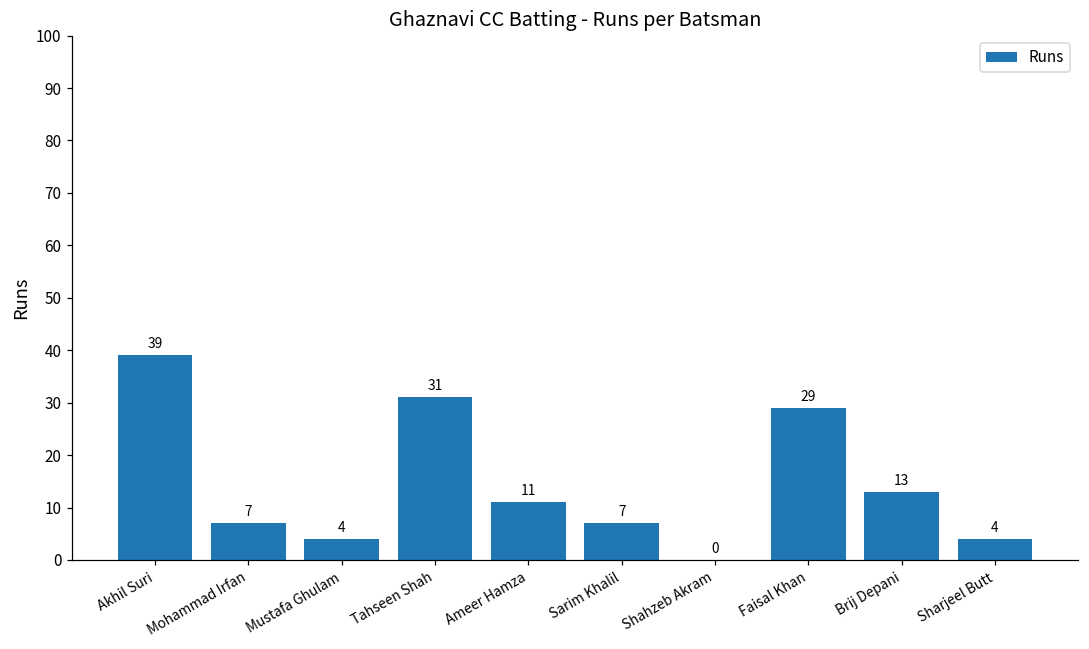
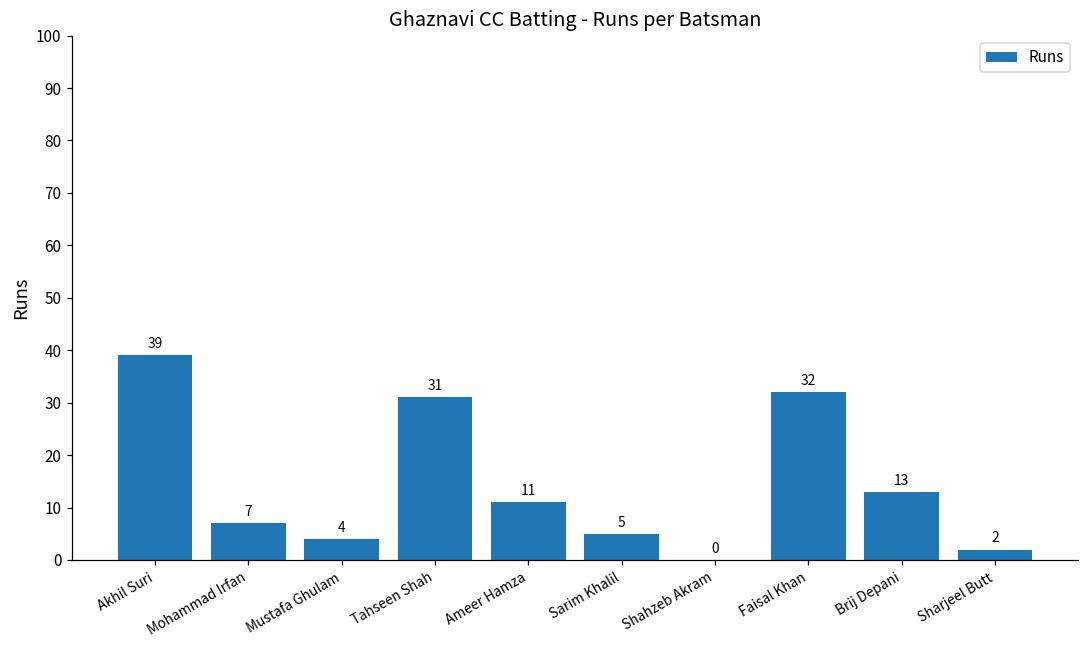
  {
    "Akhil Suri": 39,
    "Mohammad Irfan": 7,
    "Mustafa Ghulam": 4,
    "Tahseen Shah": 31,
    "Ameer Hamza": 11,
-   "Sarim Khalil": 7,
+   "Sarim Khalil": 5,
    "Shahzeb Akram": 0,
-   "Faisal Khan": 29,
+   "Faisal Khan": 32,
    "Brij Depani": 13,
-   "Sharjeel Butt": 4
+   "Sharjeel Butt": 2
  }
